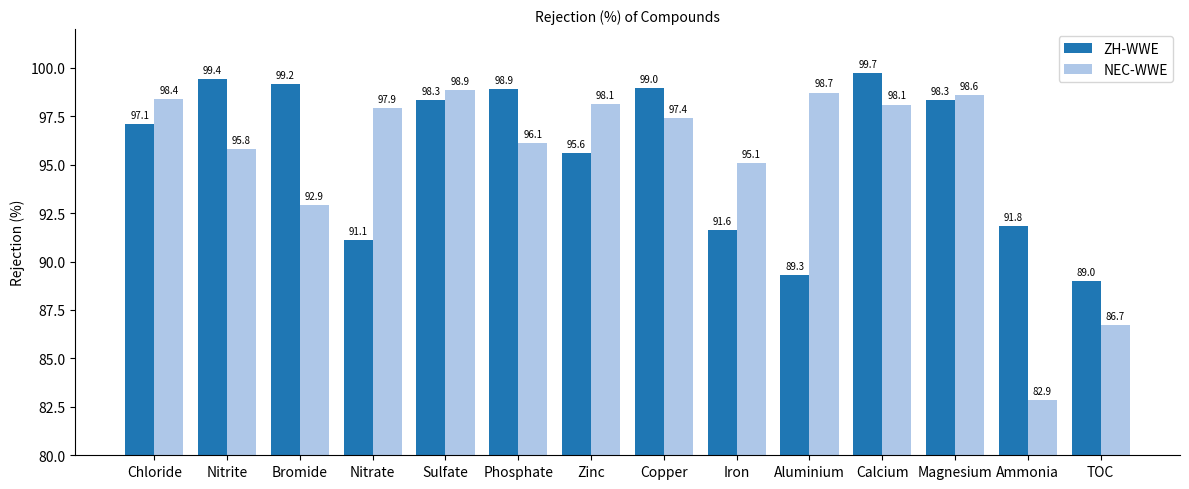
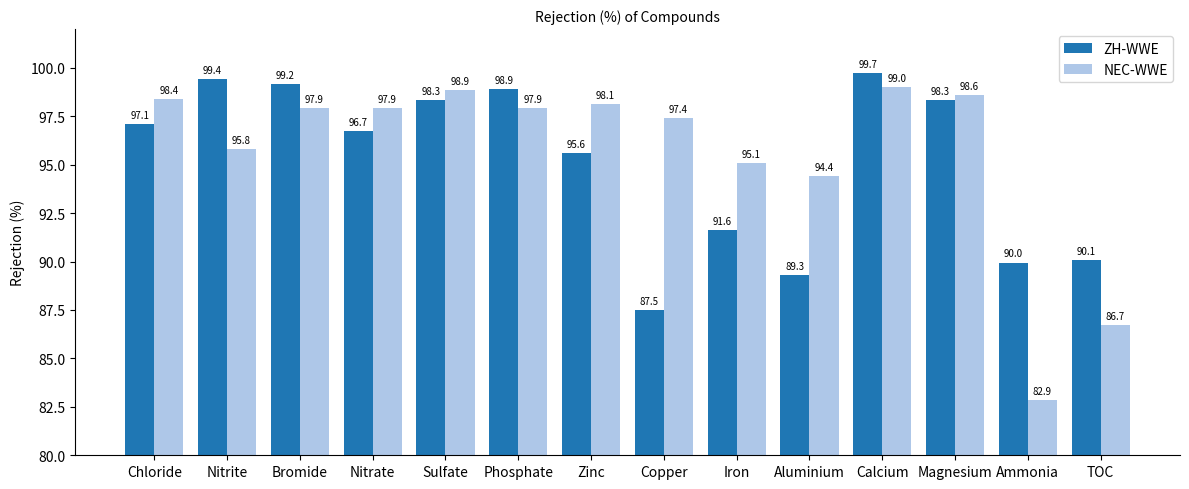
  {
    "ZH-WWE": {
      "Chloride": 97.1,
      "Nitrite": 99.4,
      "Bromide": 99.2,
-     "Nitrate": 91.1,
+     "Nitrate": 96.7,
      "Sulfate": 98.3,
      "Phosphate": 98.9,
      "Zinc": 95.6,
-     "Copper": 99.0,
+     "Copper": 87.5,
      "Iron": 91.6,
      "Aluminium": 89.3,
      "Calcium": 99.7,
      "Magnesium": 98.3,
-     "Ammonia": 91.8,
-     "TOC": 89.0
+     "Ammonia": 90.0,
+     "TOC": 90.1
    },
    "NEC-WWE": {
      "Chloride": 98.4,
      "Nitrite": 95.8,
-     "Bromide": 92.9,
+     "Bromide": 97.9,
      "Nitrate": 97.9,
      "Sulfate": 98.9,
-     "Phosphate": 96.1,
+     "Phosphate": 97.9,
      "Zinc": 98.1,
      "Copper": 97.4,
      "Iron": 95.1,
-     "Aluminium": 98.7,
-     "Calcium": 98.1,
+     "Aluminium": 94.4,
+     "Calcium": 99.0,
      "Magnesium": 98.6,
      "Ammonia": 82.9,
      "TOC": 86.7
    }
  }
